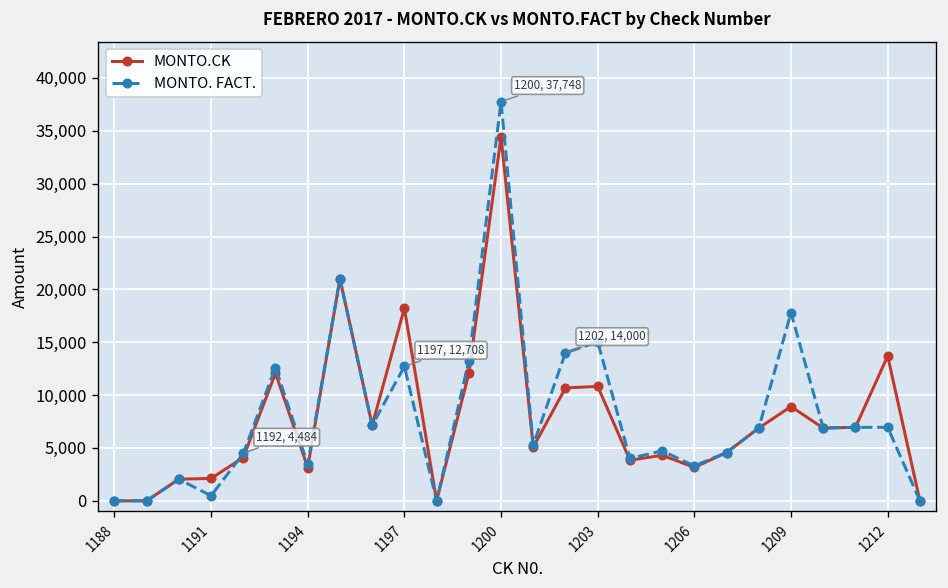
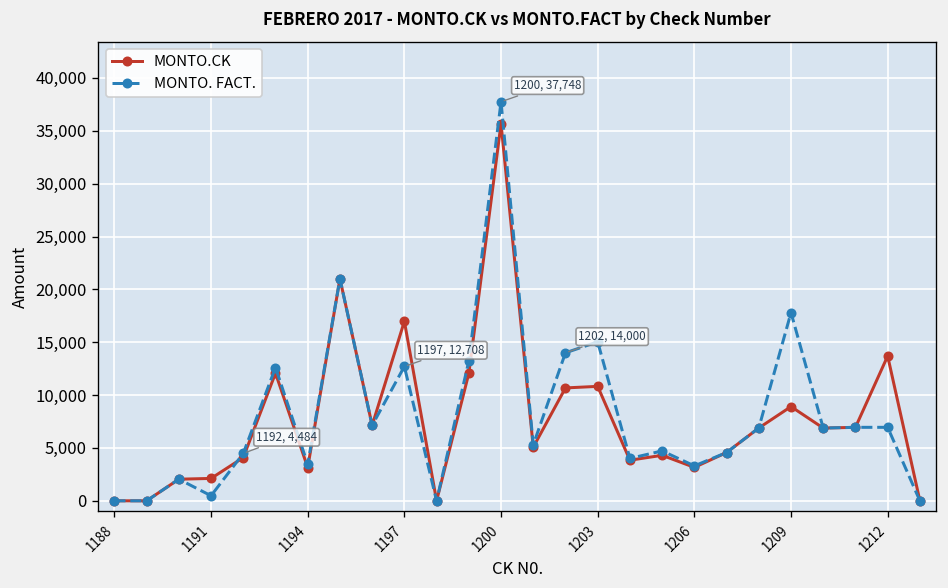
  {
    "MONTO.CK": {
      "1191": "2,000",
      "1194": "3,000",
-     "1197": "18,000",
-     "1200": "34,000",
+     "1197": "17,000",
+     "1200": "36,000",
      "1203": "11,000",
      "1209": "9,000",
      "1212": "14,000"
    },
    "MONTO. FACT.": {
      "1191": "0",
      "1194": "3,000",
      "1209": "18,000",
      "1212": "7,000"
    }
  }
